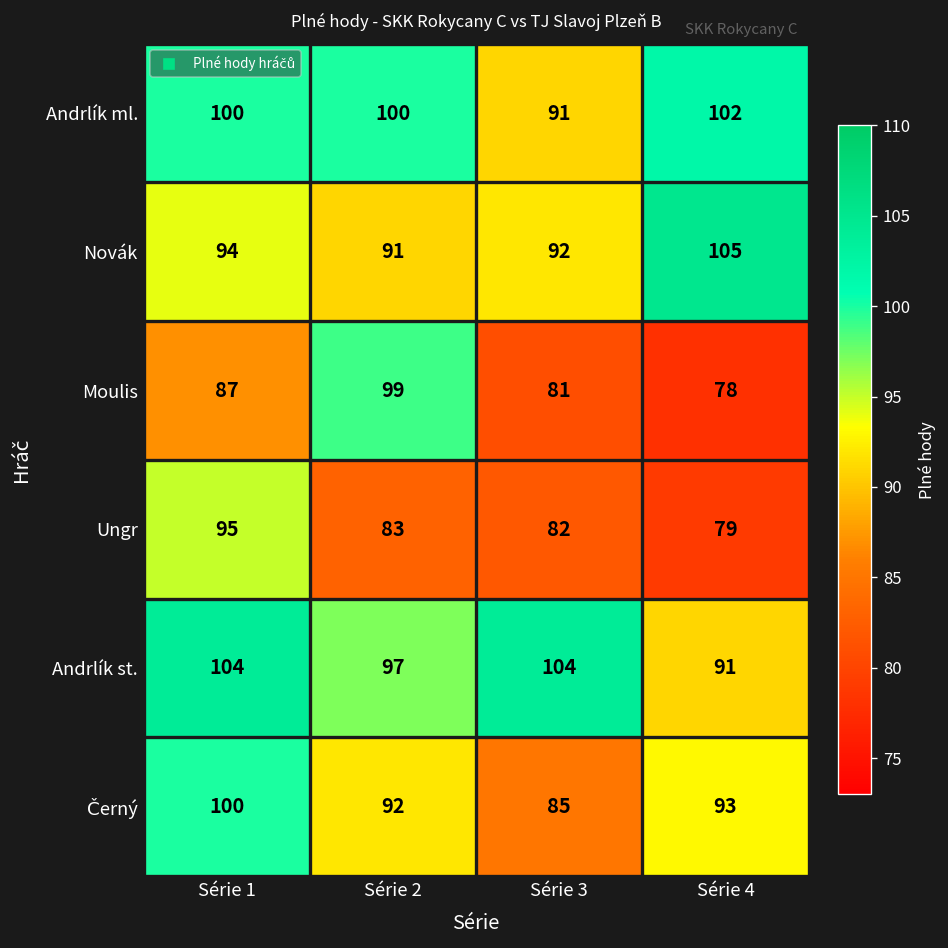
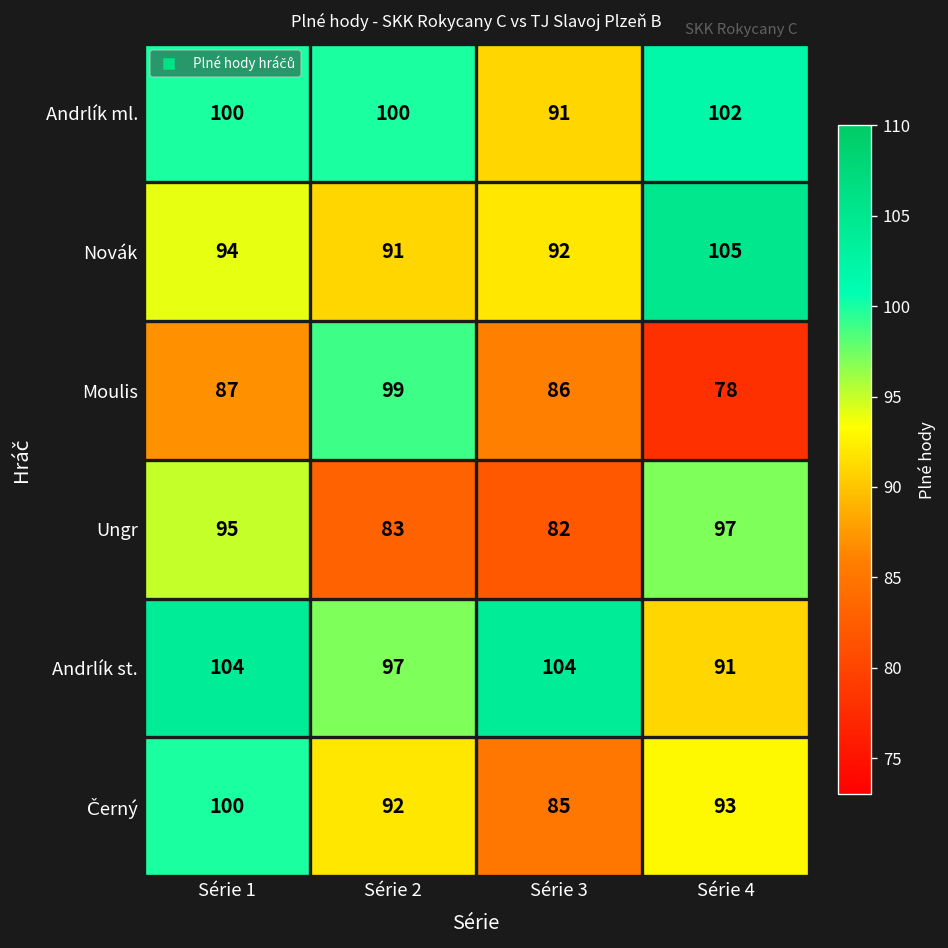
  {
    "Andrlík ml.": {
      "Série 1": 100,
      "Série 2": 100,
      "Série 3": 91,
      "Série 4": 102
    },
    "Novák": {
      "Série 1": 94,
      "Série 2": 91,
      "Série 3": 92,
      "Série 4": 105
    },
    "Moulis": {
      "Série 1": 87,
      "Série 2": 99,
-     "Série 3": 81,
+     "Série 3": 86,
      "Série 4": 78
    },
    "Ungr": {
      "Série 1": 95,
      "Série 2": 83,
      "Série 3": 82,
-     "Série 4": 79
+     "Série 4": 97
    },
    "Andrlík st.": {
      "Série 1": 104,
      "Série 2": 97,
      "Série 3": 104,
      "Série 4": 91
    },
    "Černý": {
      "Série 1": 100,
      "Série 2": 92,
      "Série 3": 85,
      "Série 4": 93
    }
  }
